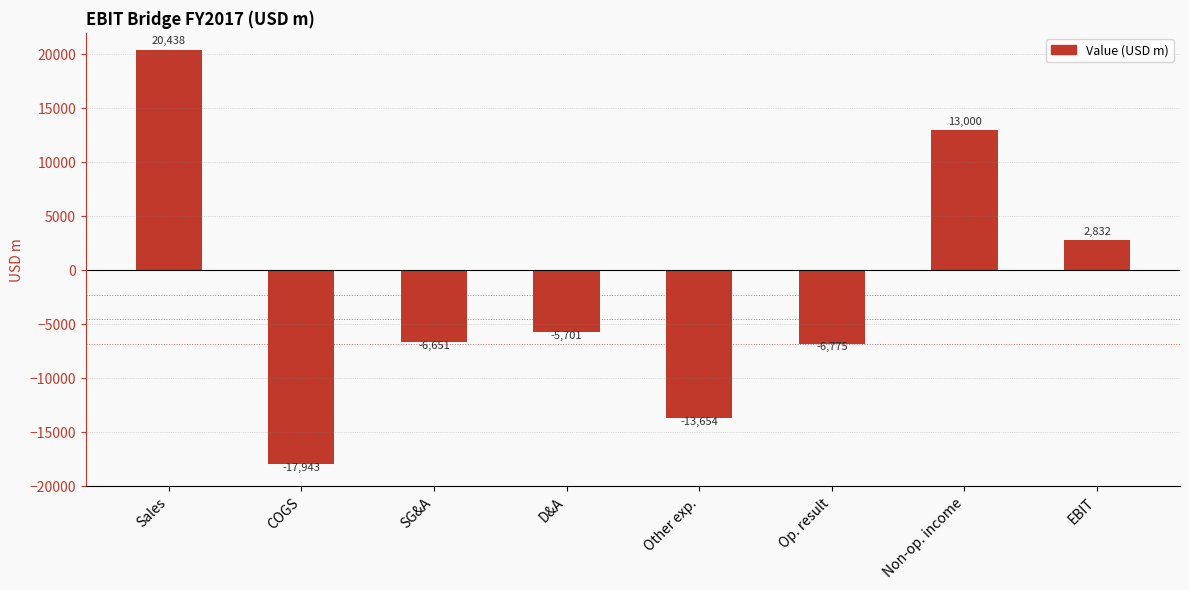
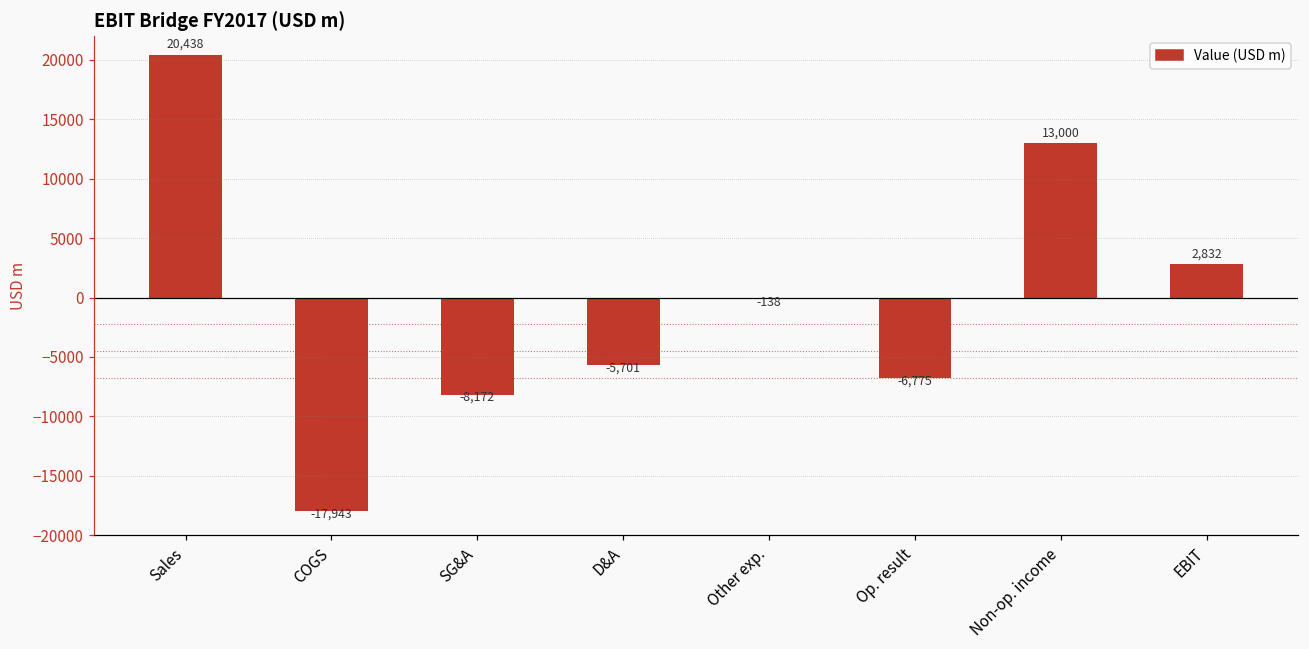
  {
    "Sales": "20,438",
    "COGS": "-17,943",
-   "SG&A": "-6,651",
+   "SG&A": "-8,172",
    "D&A": "-5,701",
-   "Other exp.": "-13,654",
+   "Other exp.": "-138",
    "Op. result": "-6,775",
    "Non-op. income": "13,000",
    "EBIT": "2,832"
  }
